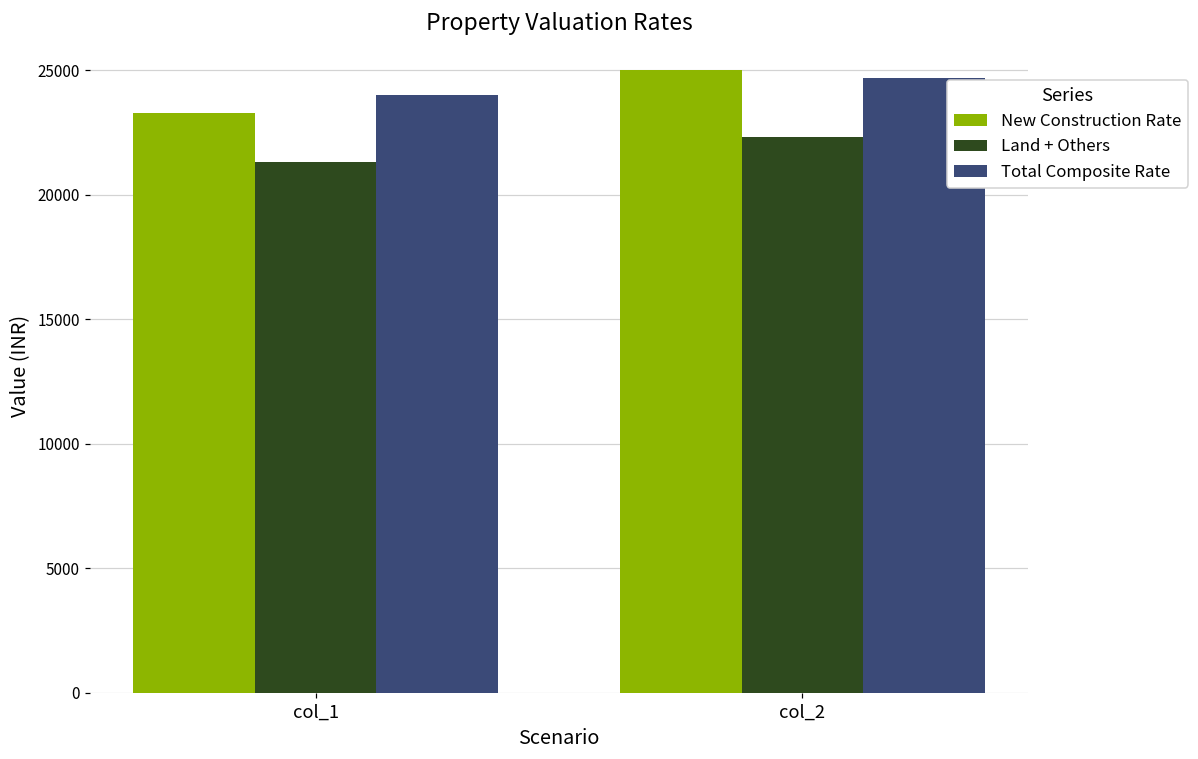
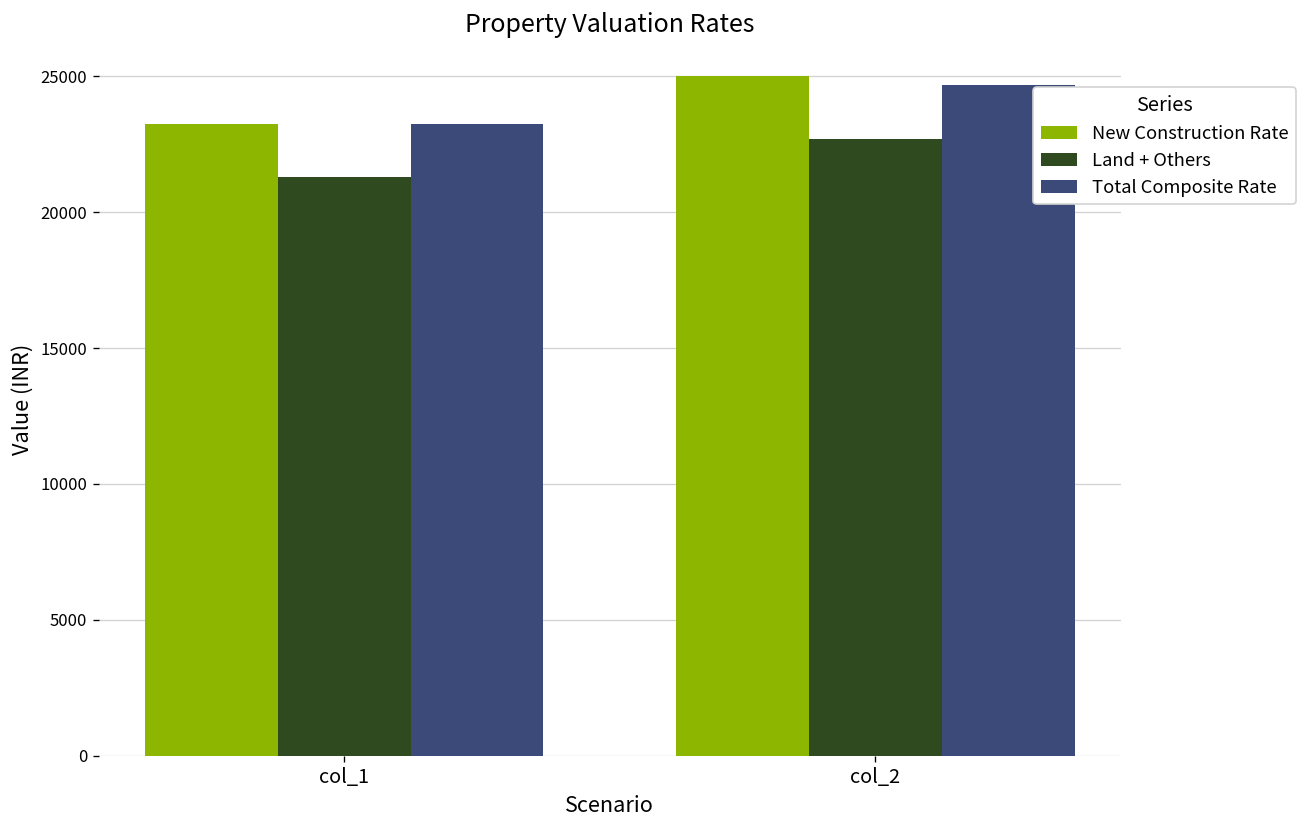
  {
    "New Construction Rate": {
      "col_1": 23300,
      "col_2": 25000
    },
    "Land + Others": {
      "col_1": 21300,
-     "col_2": 22300
+     "col_2": 22700
    },
    "Total Composite Rate": {
-     "col_1": 24000,
+     "col_1": 23200,
      "col_2": 24700
    }
  }
